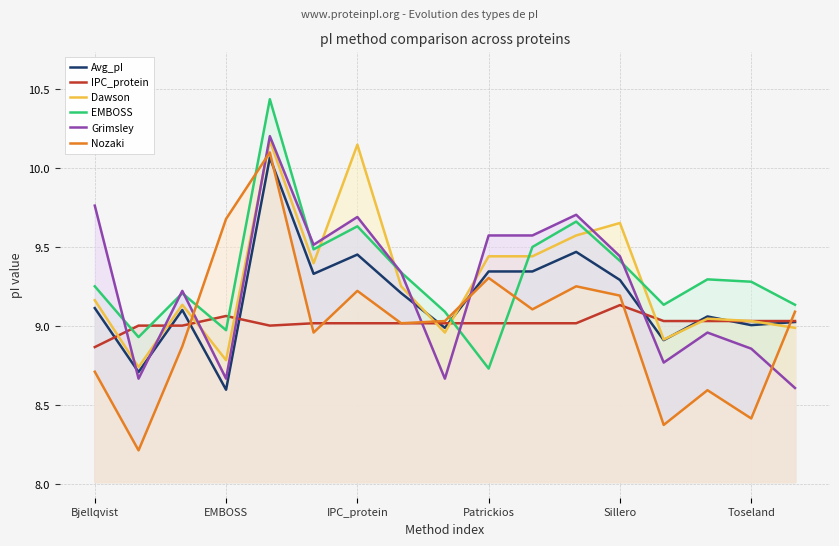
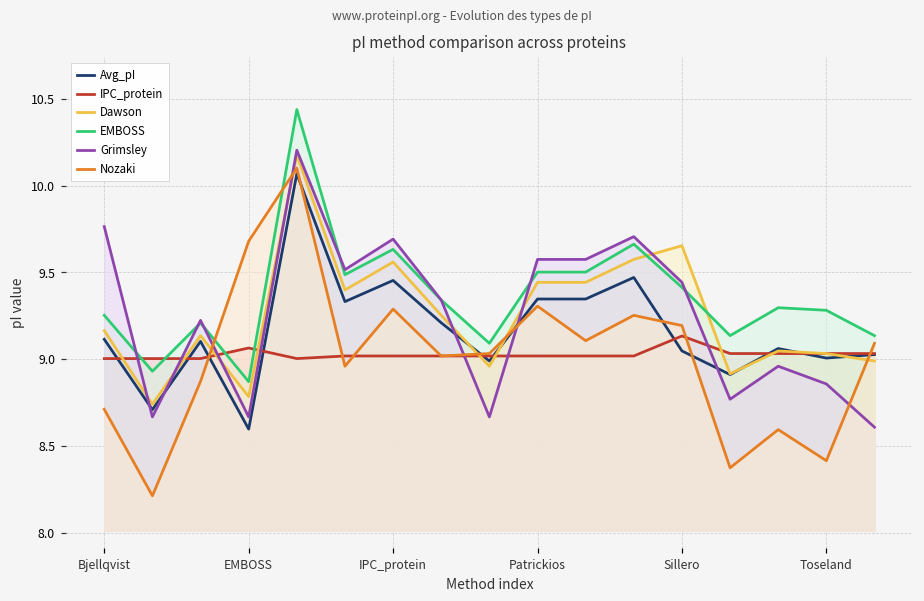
  {
    "Avg_pI": {
      "Bjellqvist": 9.12,
      "EMBOSS": 8.60,
      "IPC_protein": 9.45,
      "Patrickios": 9.35,
-     "Sillero": 9.29,
+     "Sillero": 9.05,
      "Toseland": 9.01
    },
    "IPC_protein": {
-     "Bjellqvist": 8.87,
+     "Bjellqvist": 9.00,
      "EMBOSS": 9.07,
      "IPC_protein": 9.02,
      "Patrickios": 9.02,
      "Sillero": 9.13
    },
    "Dawson": {
      "Bjellqvist": 9.17,
      "EMBOSS": 8.79,
-     "IPC_protein": 10.15,
+     "IPC_protein": 9.56,
      "Patrickios": 9.44,
      "Sillero": 9.65
    },
    "EMBOSS": {
      "Bjellqvist": 9.25,
-     "EMBOSS": 8.98,
+     "EMBOSS": 8.87,
      "IPC_protein": 9.63,
-     "Patrickios": 8.73,
+     "Patrickios": 9.50,
      "Sillero": 9.41,
      "Toseland": 9.28
    },
    "Grimsley": {
      "Bjellqvist": 9.76,
      "EMBOSS": 8.67,
      "IPC_protein": 9.69,
      "Patrickios": 9.58,
      "Sillero": 9.44,
      "Toseland": 8.86
    },
    "Nozaki": {
      "Bjellqvist": 8.71,
      "EMBOSS": 9.68,
-     "IPC_protein": 9.22,
+     "IPC_protein": 9.29,
      "Patrickios": 9.31,
      "Sillero": 9.19,
      "Toseland": 8.42
    }
  }
